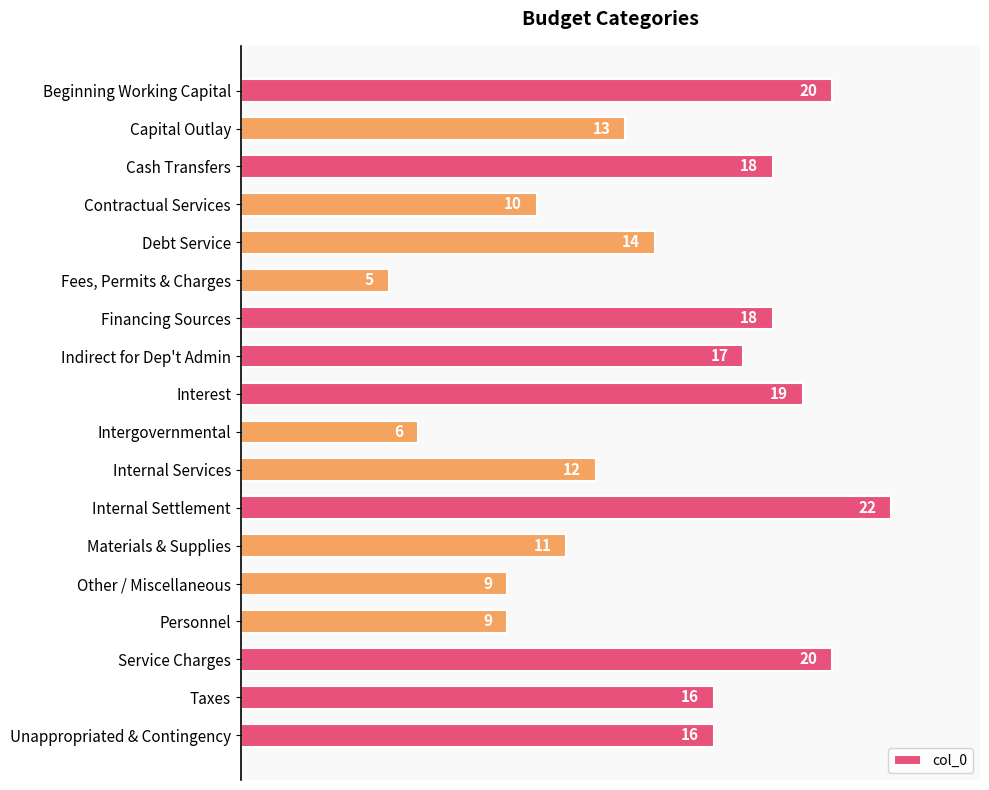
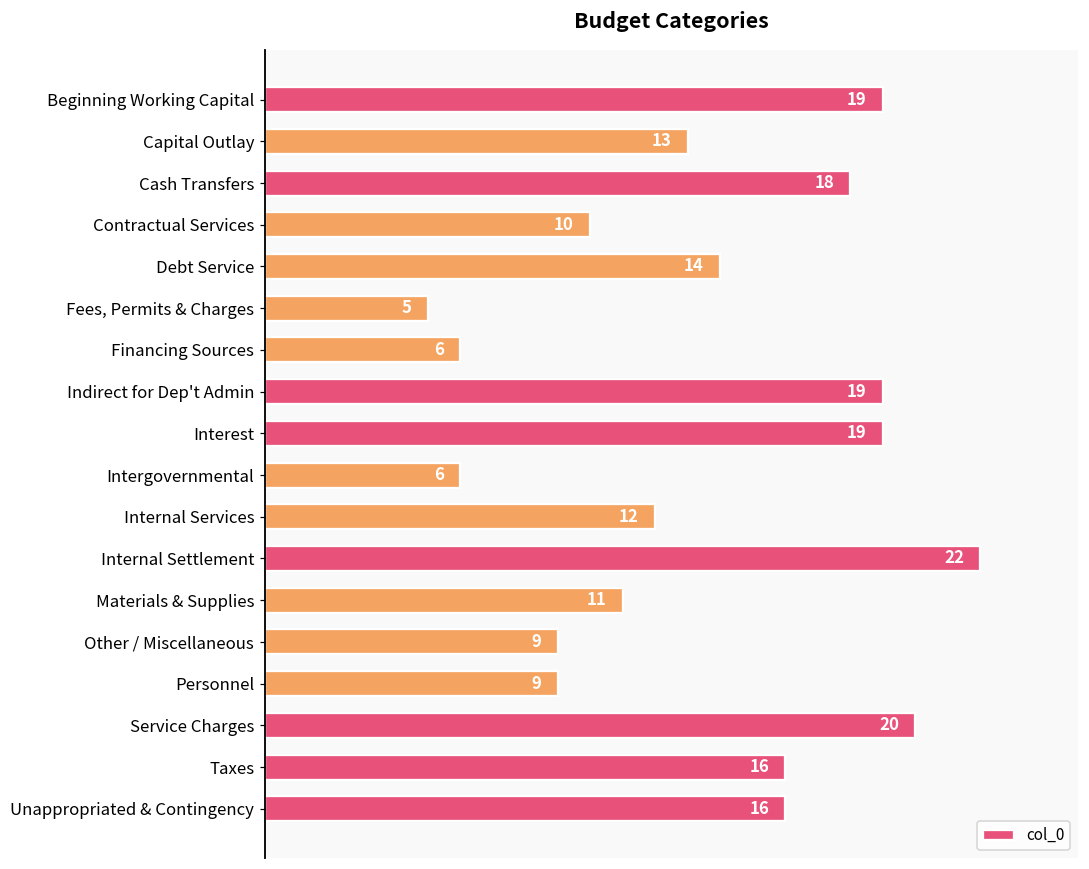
  {
-   "Beginning Working Capital": 20,
+   "Beginning Working Capital": 19,
    "Capital Outlay": 13,
    "Cash Transfers": 18,
    "Contractual Services": 10,
    "Debt Service": 14,
    "Fees, Permits & Charges": 5,
-   "Financing Sources": 18,
-   "Indirect for Dep't Admin": 17,
+   "Financing Sources": 6,
+   "Indirect for Dep't Admin": 19,
    "Interest": 19,
    "Intergovernmental": 6,
    "Internal Services": 12,
    "Internal Settlement": 22,
    "Materials & Supplies": 11,
    "Other / Miscellaneous": 9,
    "Personnel": 9,
    "Service Charges": 20,
    "Taxes": 16,
    "Unappropriated & Contingency": 16
  }
